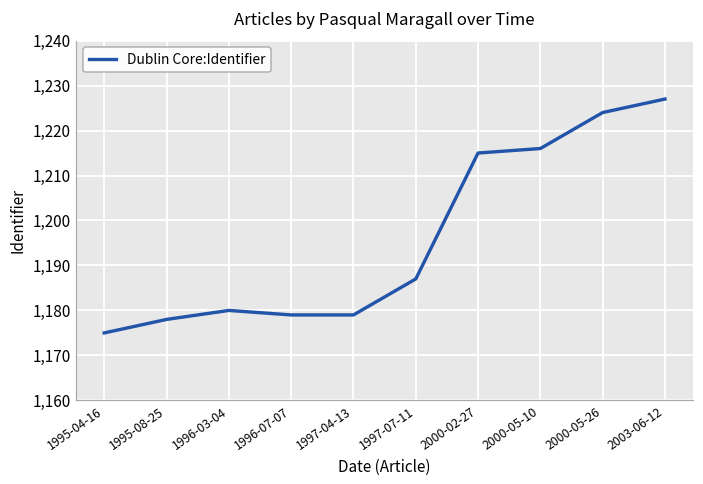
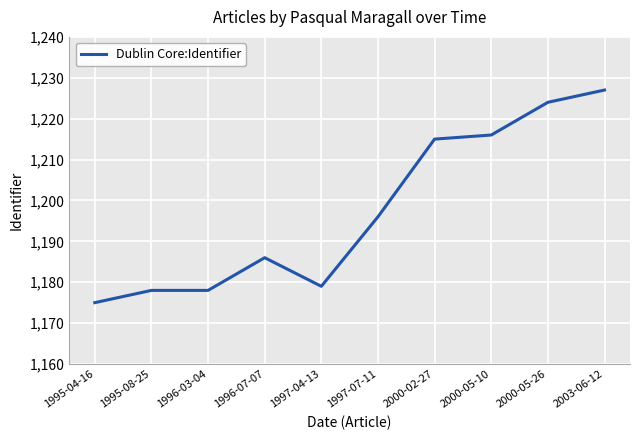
  {
    "1995-04-16": "1,175",
    "1995-08-25": "1,178",
-   "1996-03-04": "1,180",
-   "1996-07-07": "1,179",
+   "1996-03-04": "1,178",
+   "1996-07-07": "1,186",
    "1997-04-13": "1,179",
-   "1997-07-11": "1,187",
+   "1997-07-11": "1,196",
    "2000-02-27": "1,215",
    "2000-05-10": "1,216",
    "2000-05-26": "1,224",
    "2003-06-12": "1,227"
  }
